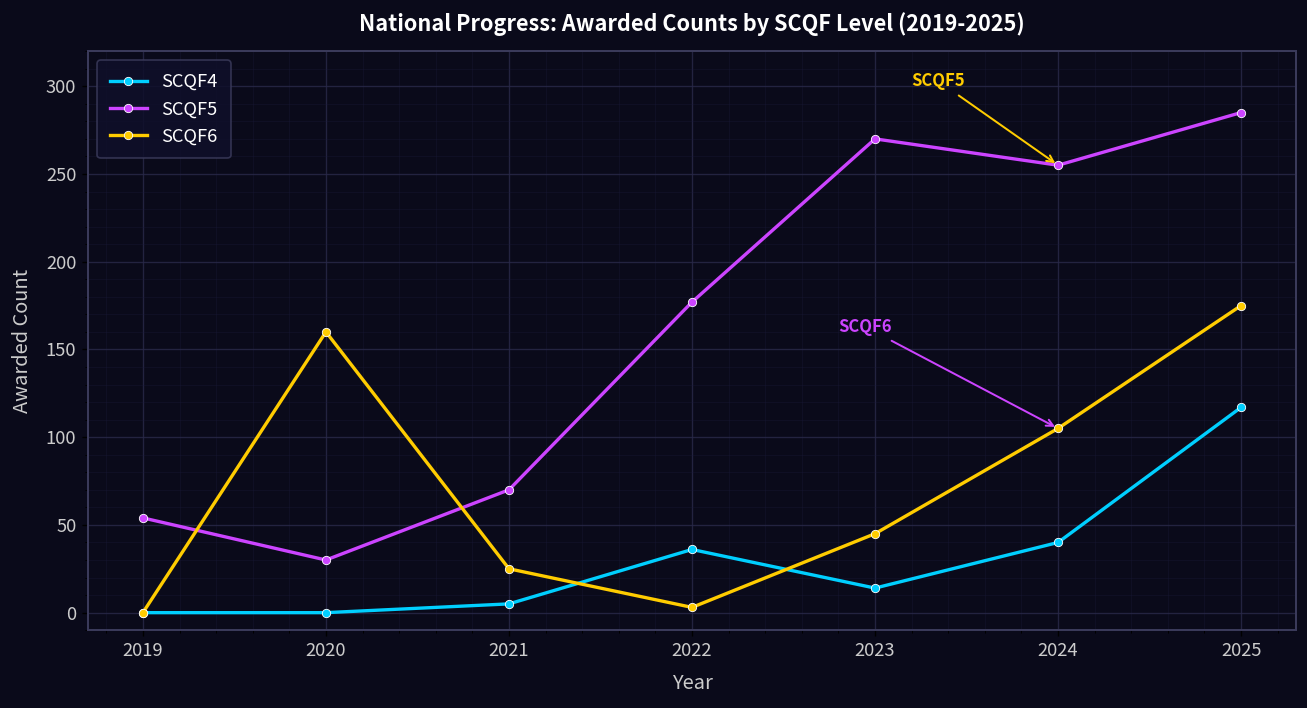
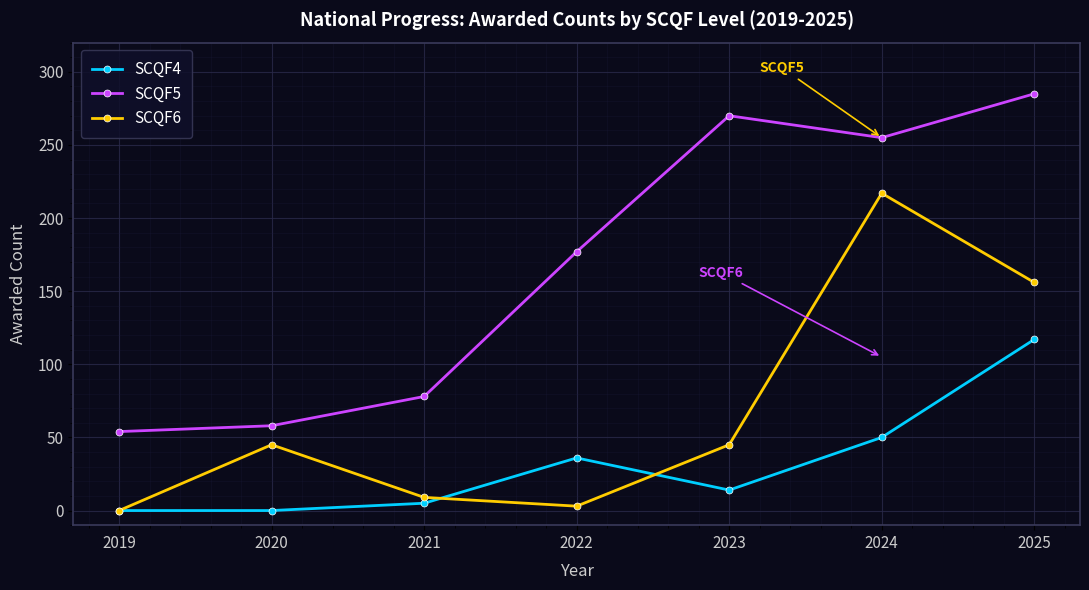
  {
    "SCQF4": {
      "2020": 0,
      "2021": 5,
      "2022": 36,
      "2023": 14,
-     "2024": 40,
+     "2024": 50,
      "2025": 117
    },
    "SCQF5": {
      "2019": 54,
-     "2020": 30,
-     "2021": 70,
+     "2020": 58,
+     "2021": 78,
      "2022": 177,
      "2023": 270,
      "2024": 255,
      "2025": 285
    },
    "SCQF6": {
-     "2020": 160,
-     "2021": 25,
+     "2020": 45,
+     "2021": 9,
      "2022": 3,
      "2023": 45,
-     "2024": 105,
-     "2025": 175
+     "2024": 217,
+     "2025": 156
    }
  }
